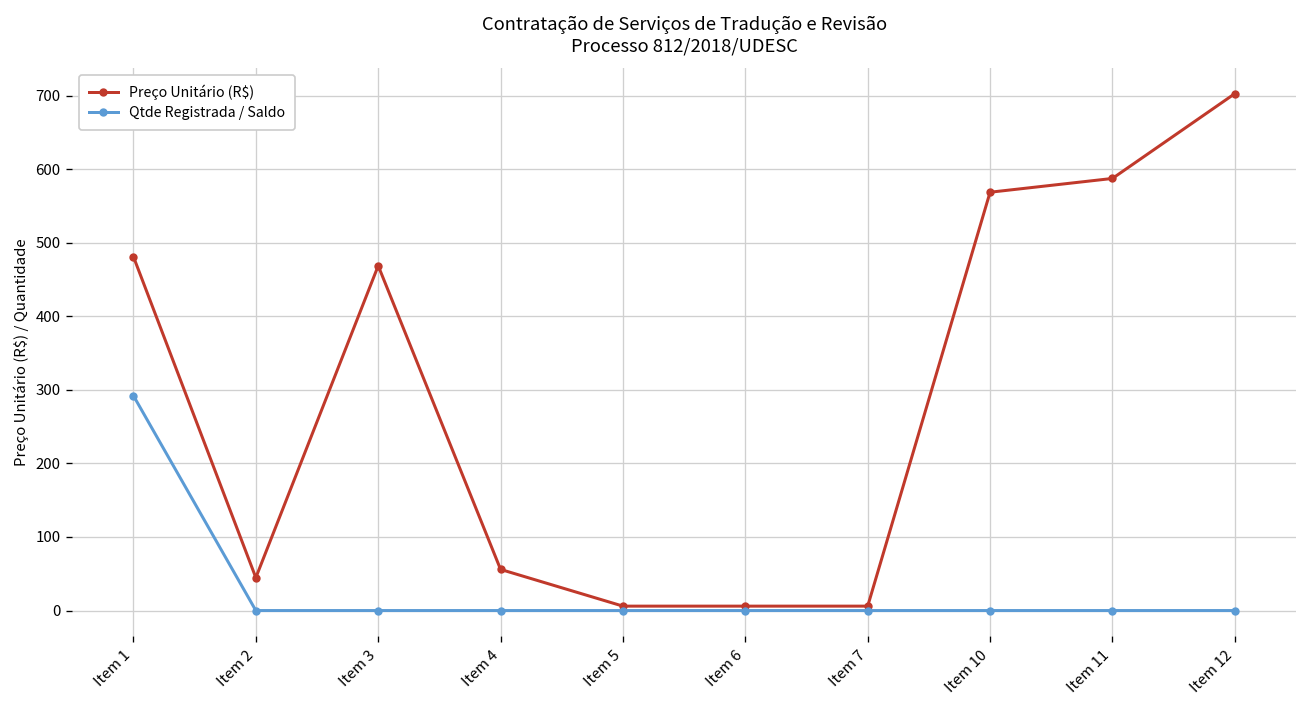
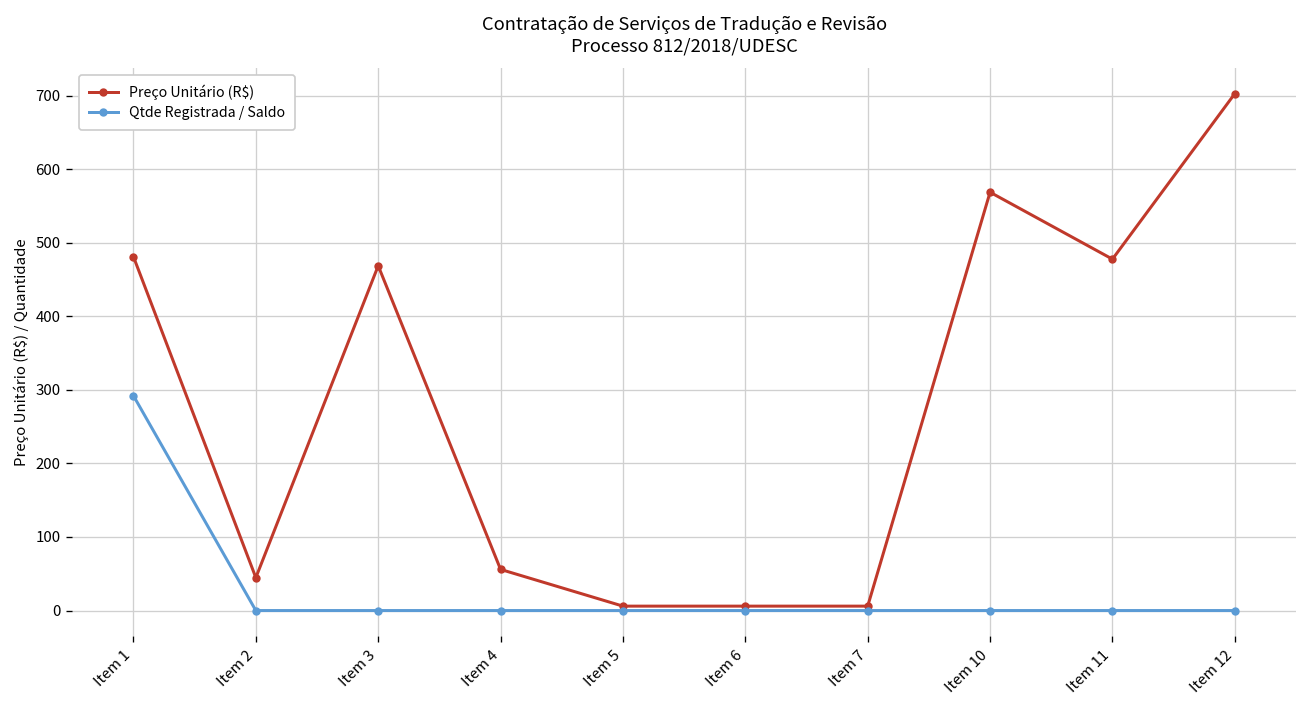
  {
    "Preço Unitário (R$)": {
      "Item 1": 480,
      "Item 2": 40,
      "Item 3": 470,
      "Item 4": 60,
      "Item 5": 10,
      "Item 6": 10,
      "Item 7": 10,
      "Item 10": 570,
-     "Item 11": 590,
+     "Item 11": 480,
      "Item 12": 700
    },
    "Qtde Registrada / Saldo": {
      "Item 1": 290,
      "Item 2": 0,
      "Item 3": 0,
      "Item 4": 0,
      "Item 5": 0,
      "Item 6": 0,
      "Item 7": 0,
      "Item 10": 0,
      "Item 11": 0,
      "Item 12": 0
    }
  }
